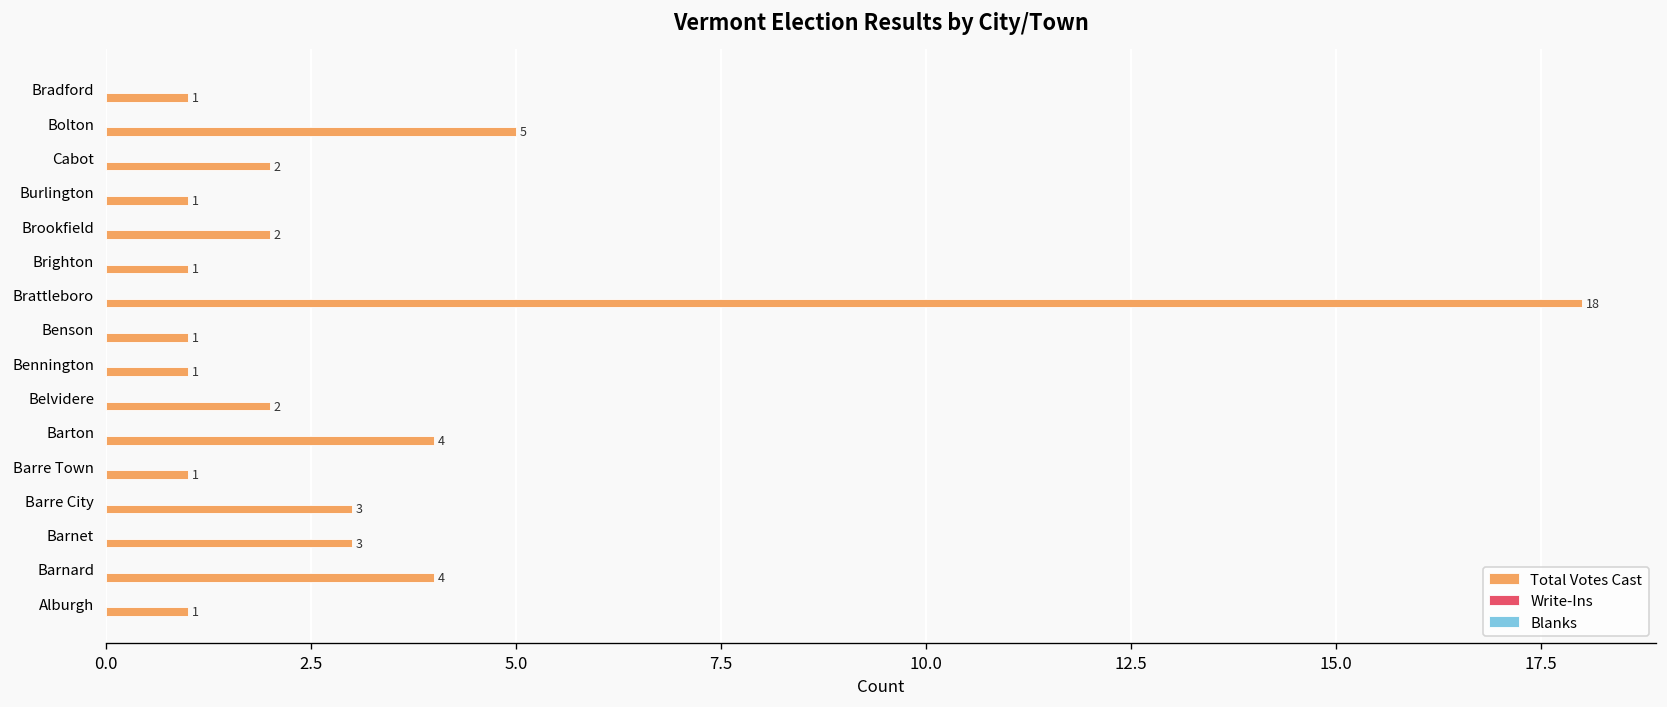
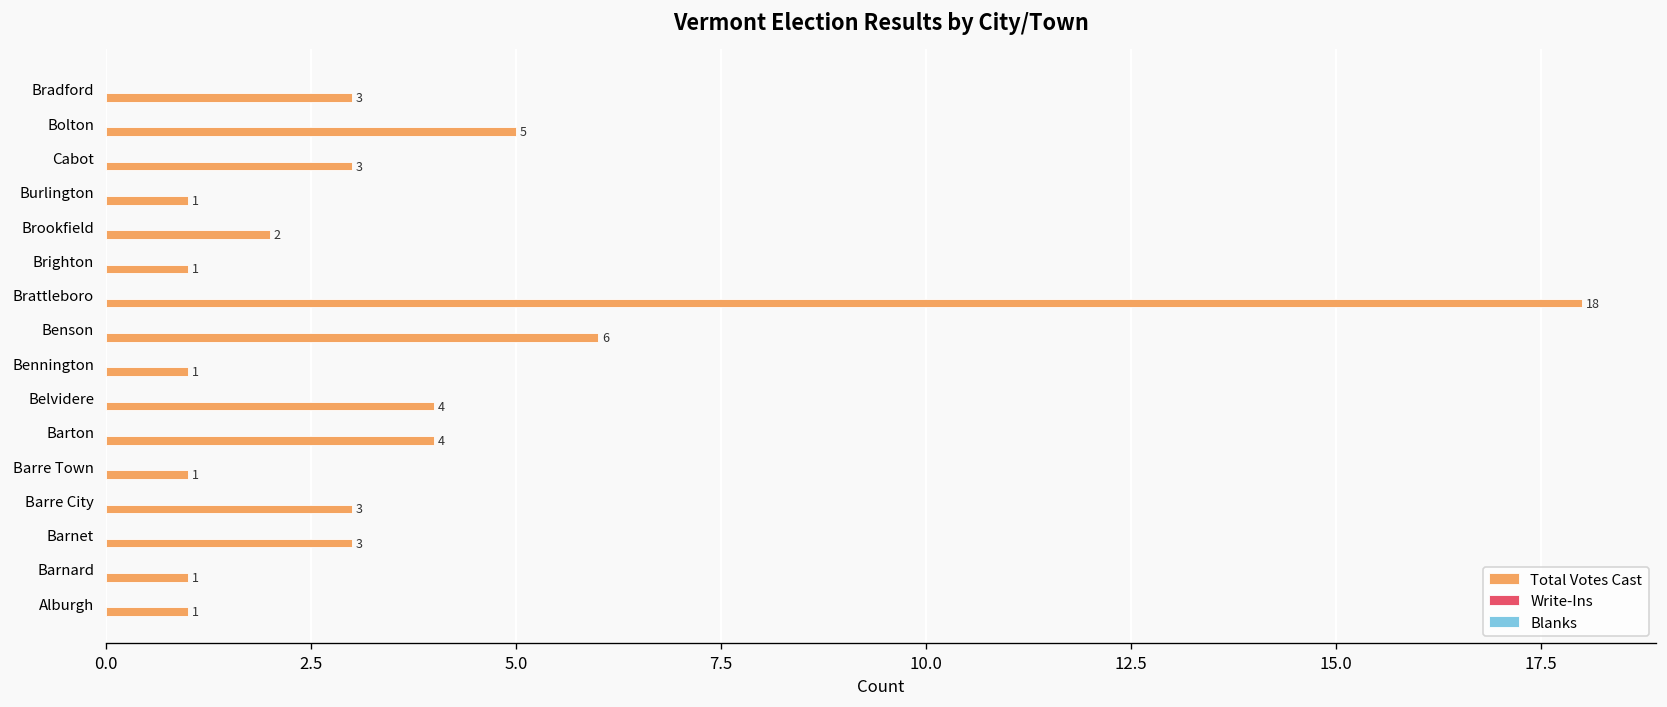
  {
    "Total Votes Cast": {
-     "Bradford": 1,
+     "Bradford": 3,
      "Bolton": 5,
-     "Cabot": 2,
+     "Cabot": 3,
      "Burlington": 1,
      "Brookfield": 2,
      "Brighton": 1,
      "Brattleboro": 18,
-     "Benson": 1,
+     "Benson": 6,
      "Bennington": 1,
-     "Belvidere": 2,
+     "Belvidere": 4,
      "Barton": 4,
      "Barre Town": 1,
      "Barre City": 3,
      "Barnet": 3,
-     "Barnard": 4,
+     "Barnard": 1,
      "Alburgh": 1
    },
    "Write-Ins": {
      "Bradford": 0.0,
      "Bolton": 0.0,
      "Cabot": 0.0,
      "Burlington": 0.0,
      "Brookfield": 0.0,
      "Brighton": 0.0,
      "Brattleboro": 0.0,
      "Benson": 0.0,
      "Bennington": 0.0,
      "Belvidere": 0.0,
      "Barton": 0.0,
      "Barre Town": 0.0,
      "Barre City": 0.0,
      "Barnet": 0.0,
      "Barnard": 0.0,
      "Alburgh": 0.0
    },
    "Blanks": {
      "Bradford": 0.0,
      "Bolton": 0.0,
      "Cabot": 0.0,
      "Burlington": 0.0,
      "Brookfield": 0.0,
      "Brighton": 0.0,
      "Brattleboro": 0.0,
      "Benson": 0.0,
      "Bennington": 0.0,
      "Belvidere": 0.0,
      "Barton": 0.0,
      "Barre Town": 0.0,
      "Barre City": 0.0,
      "Barnet": 0.0,
      "Barnard": 0.0,
      "Alburgh": 0.0
    }
  }
